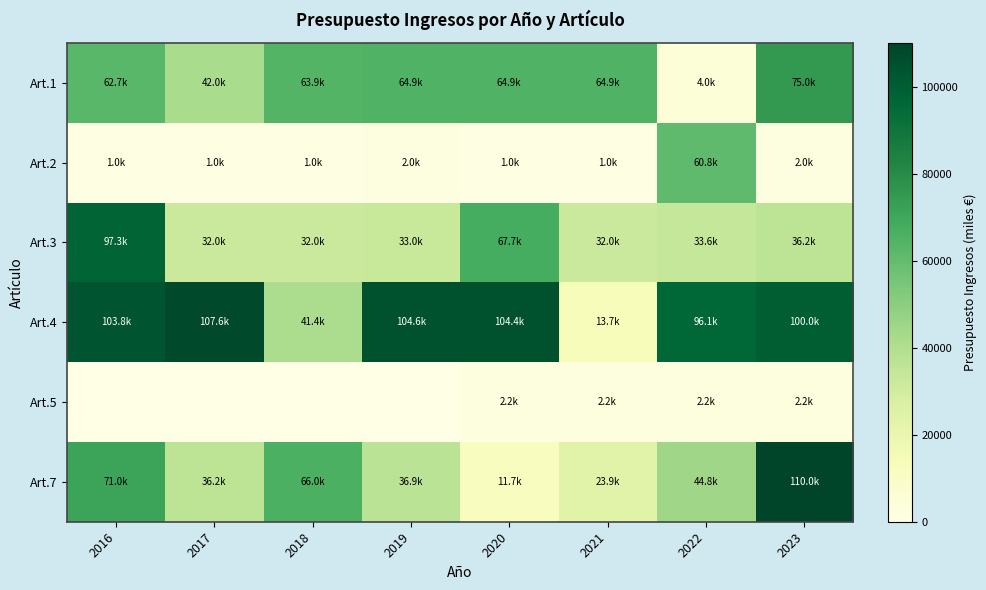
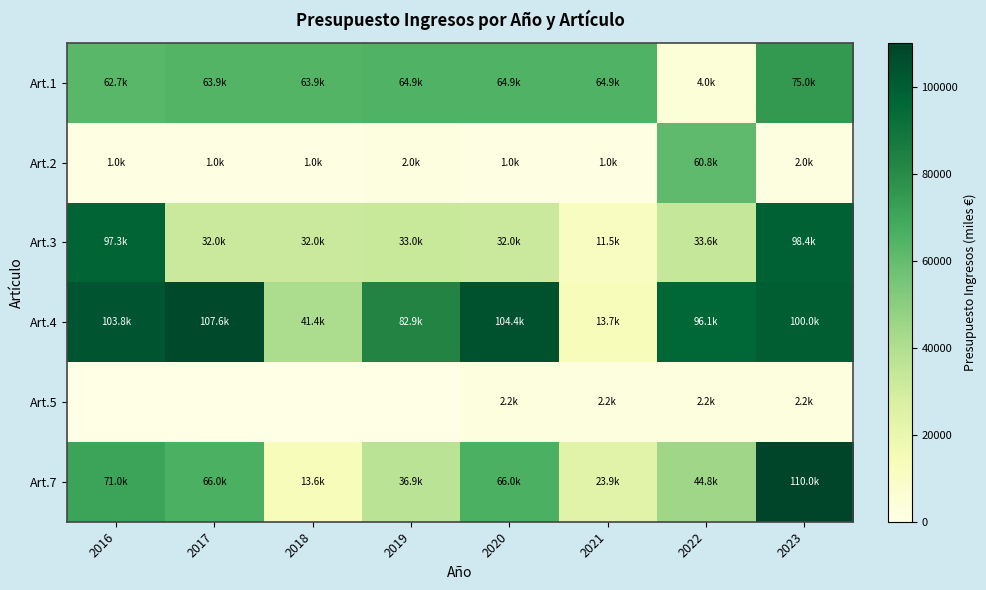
  {
    "Art.1": {
      "2016": "62.7k",
-     "2017": "42.0k",
+     "2017": "63.9k",
      "2018": "63.9k",
      "2019": "64.9k",
      "2020": "64.9k",
      "2021": "64.9k",
      "2022": "4.0k",
      "2023": "75.0k"
    },
    "Art.2": {
      "2016": "1.0k",
      "2017": "1.0k",
      "2018": "1.0k",
      "2019": "2.0k",
      "2020": "1.0k",
      "2021": "1.0k",
      "2022": "60.8k",
      "2023": "2.0k"
    },
    "Art.3": {
      "2016": "97.3k",
      "2017": "32.0k",
      "2018": "32.0k",
      "2019": "33.0k",
-     "2020": "67.7k",
-     "2021": "32.0k",
+     "2020": "32.0k",
+     "2021": "11.5k",
      "2022": "33.6k",
-     "2023": "36.2k"
+     "2023": "98.4k"
    },
    "Art.4": {
      "2016": "103.8k",
      "2017": "107.6k",
      "2018": "41.4k",
-     "2019": "104.6k",
+     "2019": "82.9k",
      "2020": "104.4k",
      "2021": "13.7k",
      "2022": "96.1k",
      "2023": "100.0k"
    },
    "Art.5": {
      "2020": "2.2k",
      "2021": "2.2k",
      "2022": "2.2k",
      "2023": "2.2k"
    },
    "Art.7": {
      "2016": "71.0k",
-     "2017": "36.2k",
-     "2018": "66.0k",
+     "2017": "66.0k",
+     "2018": "13.6k",
      "2019": "36.9k",
-     "2020": "11.7k",
+     "2020": "66.0k",
      "2021": "23.9k",
      "2022": "44.8k",
      "2023": "110.0k"
    }
  }
